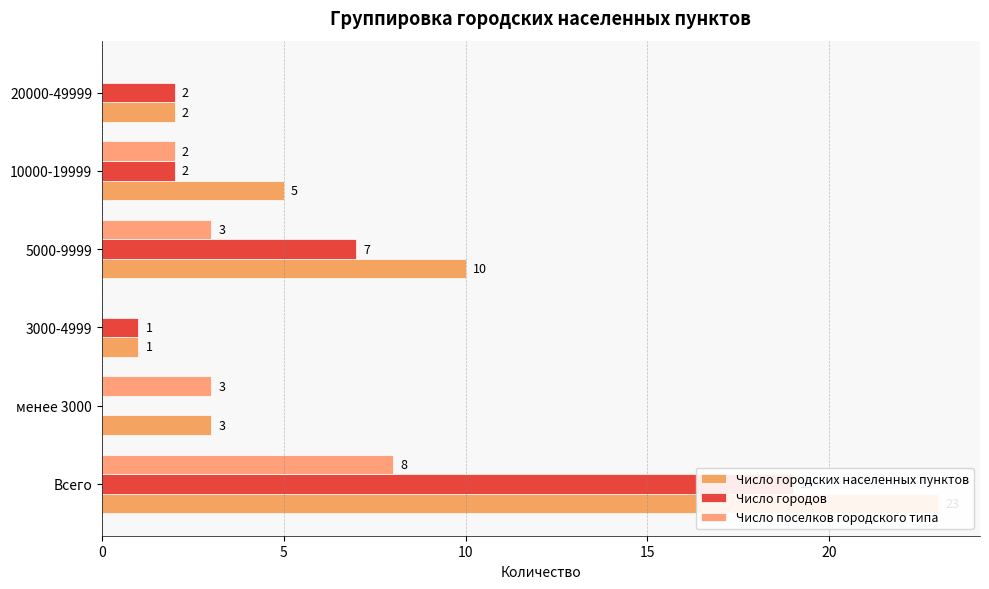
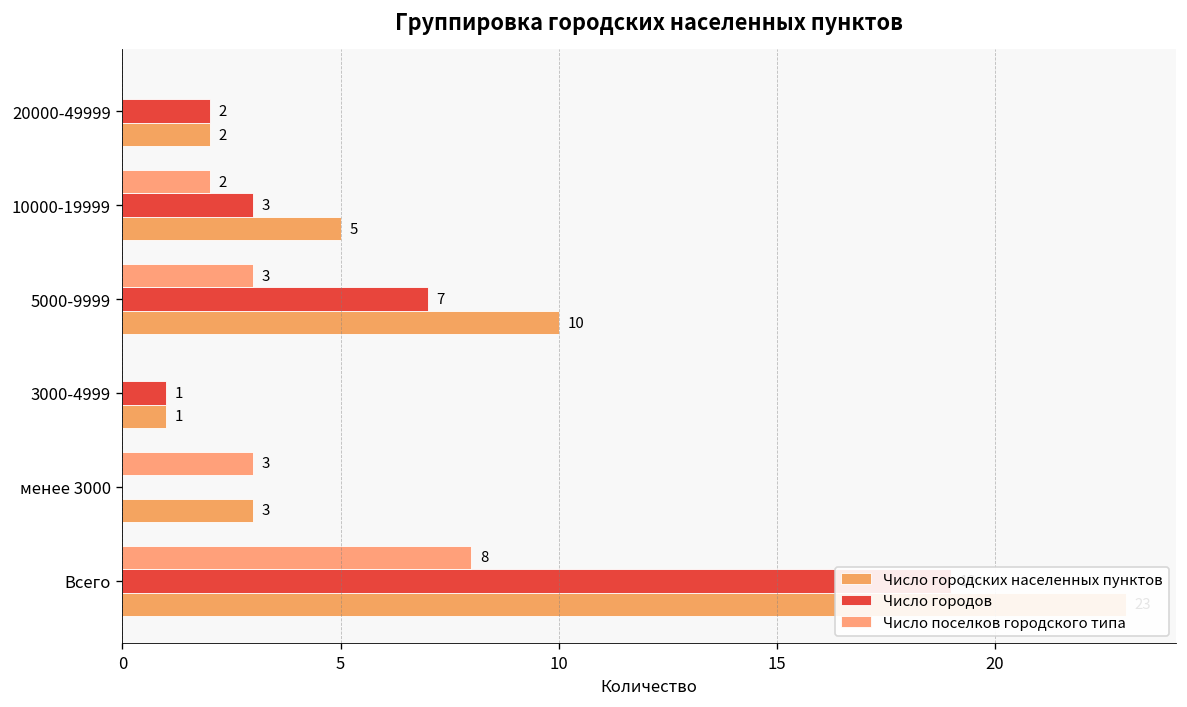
  {
    "Число городов": {
      "20000-49999": 2,
-     "10000-19999": 2,
+     "10000-19999": 3,
      "5000-9999": 7,
      "3000-4999": 1
    }
  }
